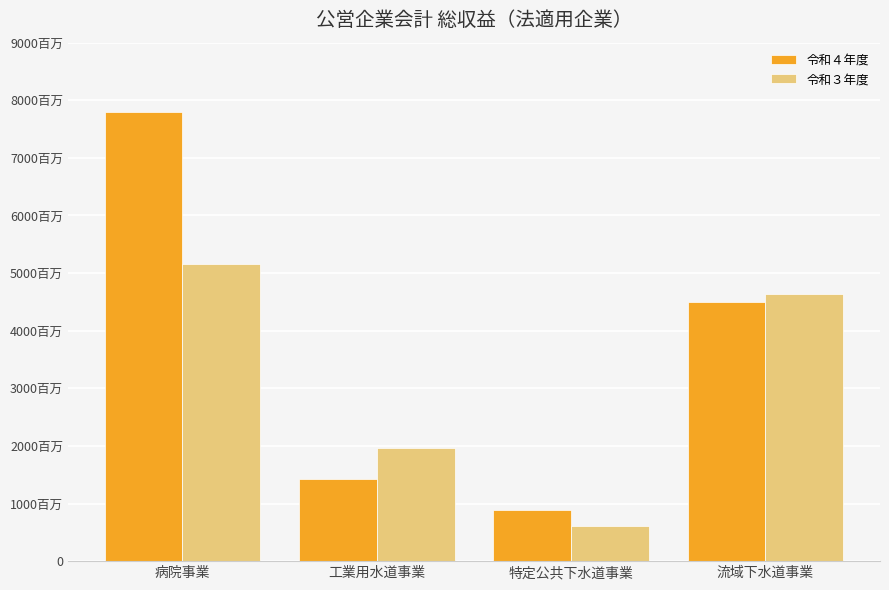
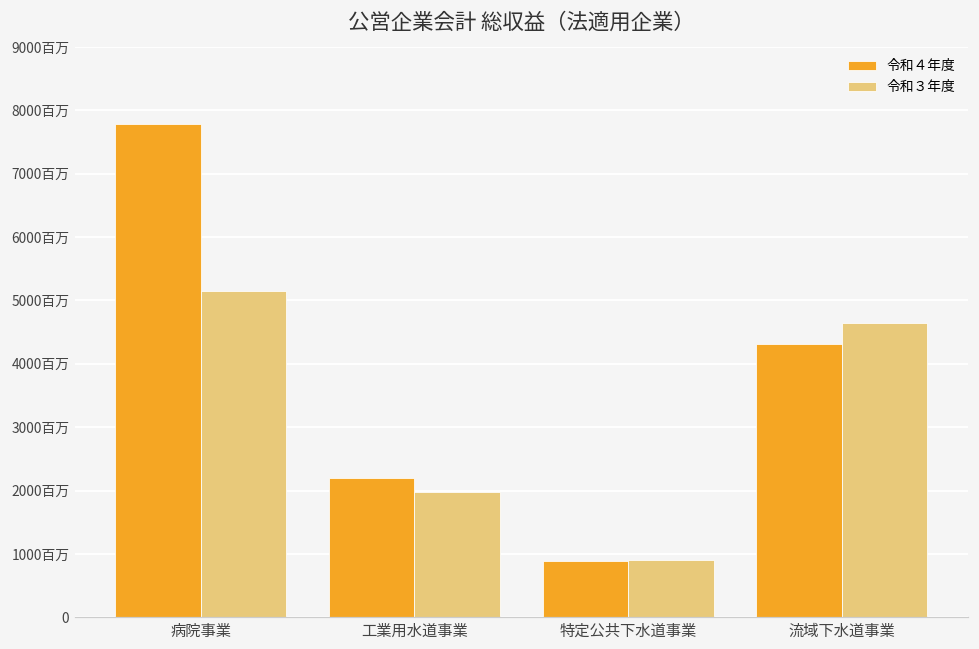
  {
    "令和４年度": {
      "病院事業": "7800百万",
-     "工業用水道事業": "1400百万",
+     "工業用水道事業": "2200百万",
      "特定公共下水道事業": "900百万",
-     "流域下水道事業": "4500百万"
+     "流域下水道事業": "4300百万"
    },
    "令和３年度": {
      "病院事業": "5200百万",
      "工業用水道事業": "2000百万",
-     "特定公共下水道事業": "600百万",
+     "特定公共下水道事業": "900百万",
      "流域下水道事業": "4600百万"
    }
  }
